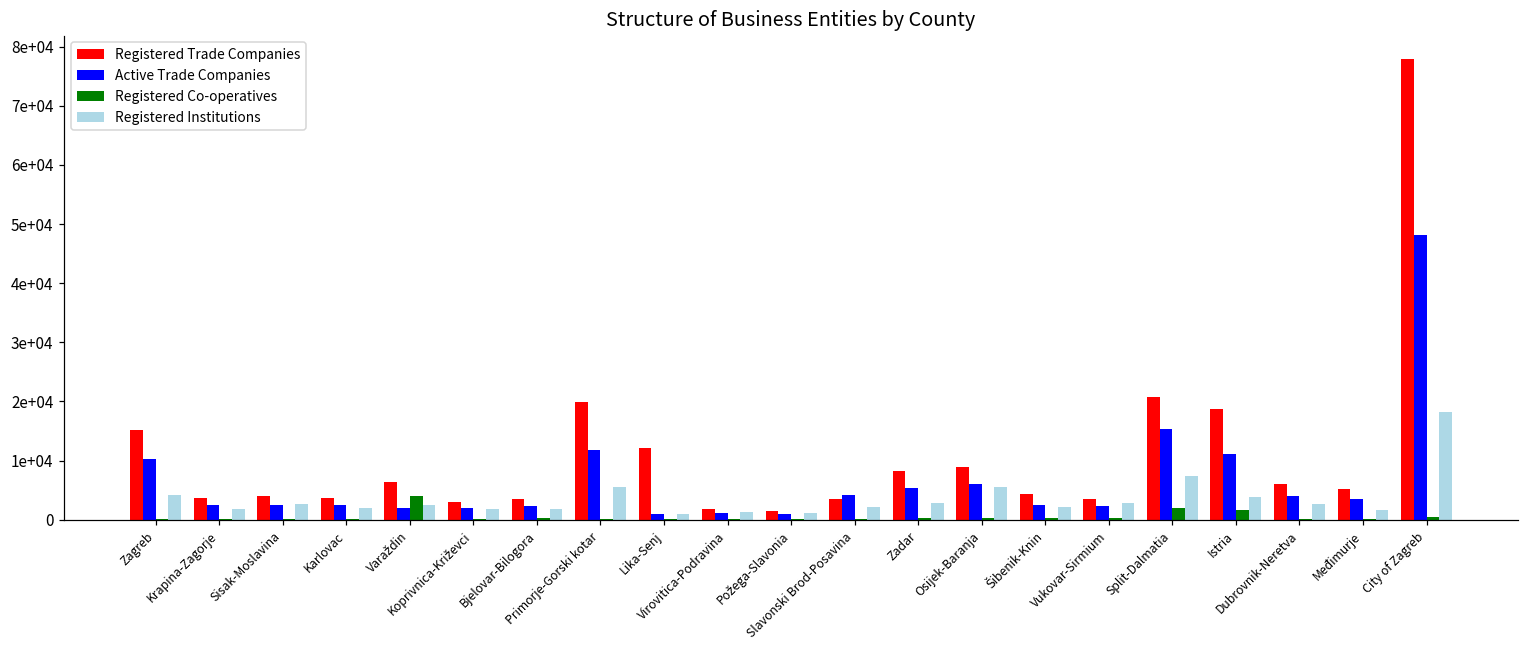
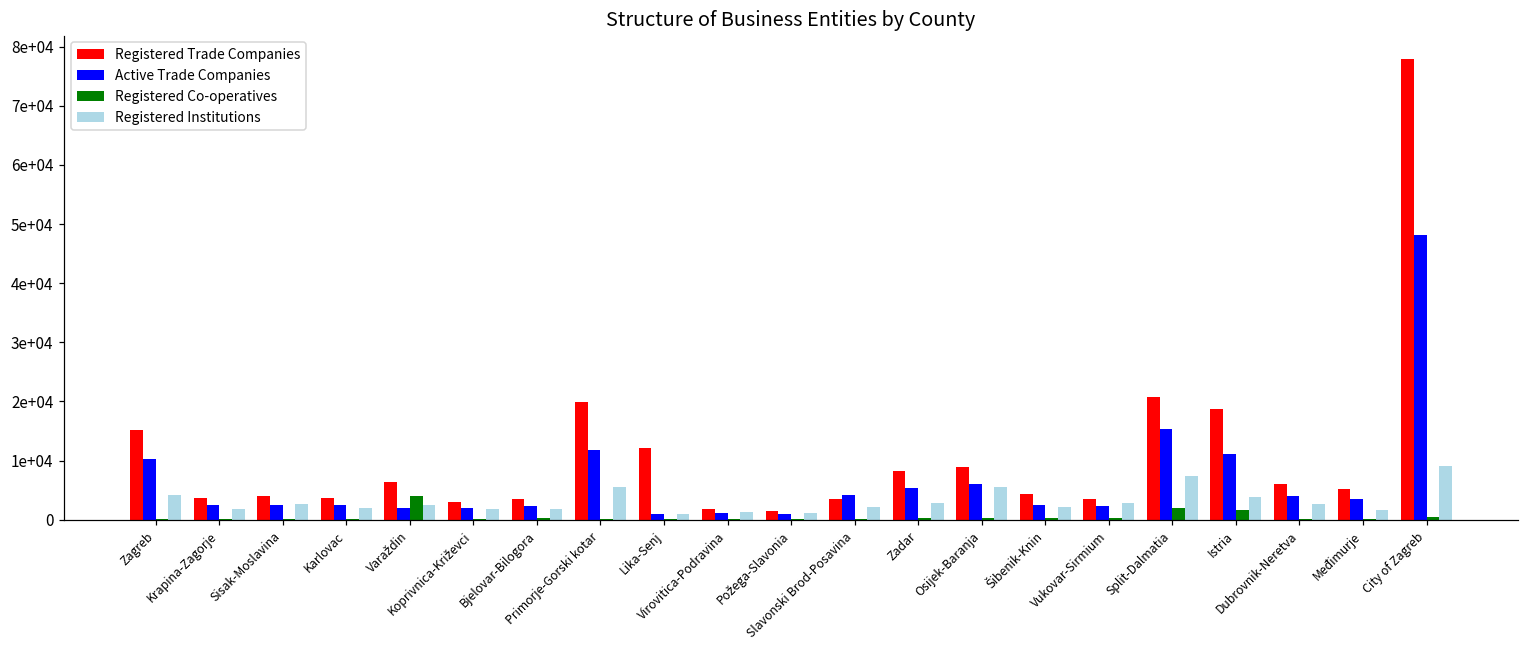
  {
    "Registered Trade Companies": {
      "Zagreb": 15000,
      "Krapina-Zagorje": 4000,
      "Sisak-Moslavina": 4000,
      "Karlovac": 4000,
      "Varaždin": 6000,
      "Koprivnica-Križevci": 3000,
      "Bjelovar-Bilogora": 4000,
      "Primorje-Gorski kotar": 20000,
      "Lika-Senj": 12000,
      "Virovitica-Podravina": 2000,
      "Požega-Slavonia": 1000,
      "Slavonski Brod-Posavina": 4000,
      "Zadar": 8000,
      "Osijek-Baranja": 9000,
      "Šibenik-Knin": 4000,
      "Vukovar-Sirmium": 4000,
      "Split-Dalmatia": 21000,
      "Istria": 19000,
      "Dubrovnik-Neretva": 6000,
      "Međimurje": 5000,
      "City of Zagreb": 78000
    },
    "Active Trade Companies": {
      "Zagreb": 10000,
      "Krapina-Zagorje": 3000,
      "Sisak-Moslavina": 3000,
      "Karlovac": 2000,
      "Varaždin": 2000,
      "Koprivnica-Križevci": 2000,
      "Bjelovar-Bilogora": 2000,
      "Primorje-Gorski kotar": 12000,
      "Lika-Senj": 1000,
      "Virovitica-Podravina": 1000,
      "Požega-Slavonia": 1000,
      "Slavonski Brod-Posavina": 4000,
      "Zadar": 5000,
      "Osijek-Baranja": 6000,
      "Šibenik-Knin": 3000,
      "Vukovar-Sirmium": 2000,
      "Split-Dalmatia": 15000,
      "Istria": 11000,
      "Dubrovnik-Neretva": 4000,
      "Međimurje": 4000,
      "City of Zagreb": 48000
    },
    "Registered Co-operatives": {
      "Varaždin": 4000,
      "Split-Dalmatia": 2000,
      "Istria": 2000
    },
    "Registered Institutions": {
      "Zagreb": 4000,
      "Krapina-Zagorje": 2000,
      "Sisak-Moslavina": 3000,
      "Karlovac": 2000,
      "Varaždin": 3000,
      "Koprivnica-Križevci": 2000,
      "Bjelovar-Bilogora": 2000,
      "Primorje-Gorski kotar": 5000,
      "Lika-Senj": 1000,
      "Virovitica-Podravina": 1000,
      "Požega-Slavonia": 1000,
      "Slavonski Brod-Posavina": 2000,
      "Zadar": 3000,
      "Osijek-Baranja": 6000,
      "Šibenik-Knin": 2000,
      "Vukovar-Sirmium": 3000,
      "Split-Dalmatia": 7000,
      "Istria": 4000,
      "Dubrovnik-Neretva": 3000,
      "Međimurje": 2000,
-     "City of Zagreb": 18000
+     "City of Zagreb": 9000
    }
  }
